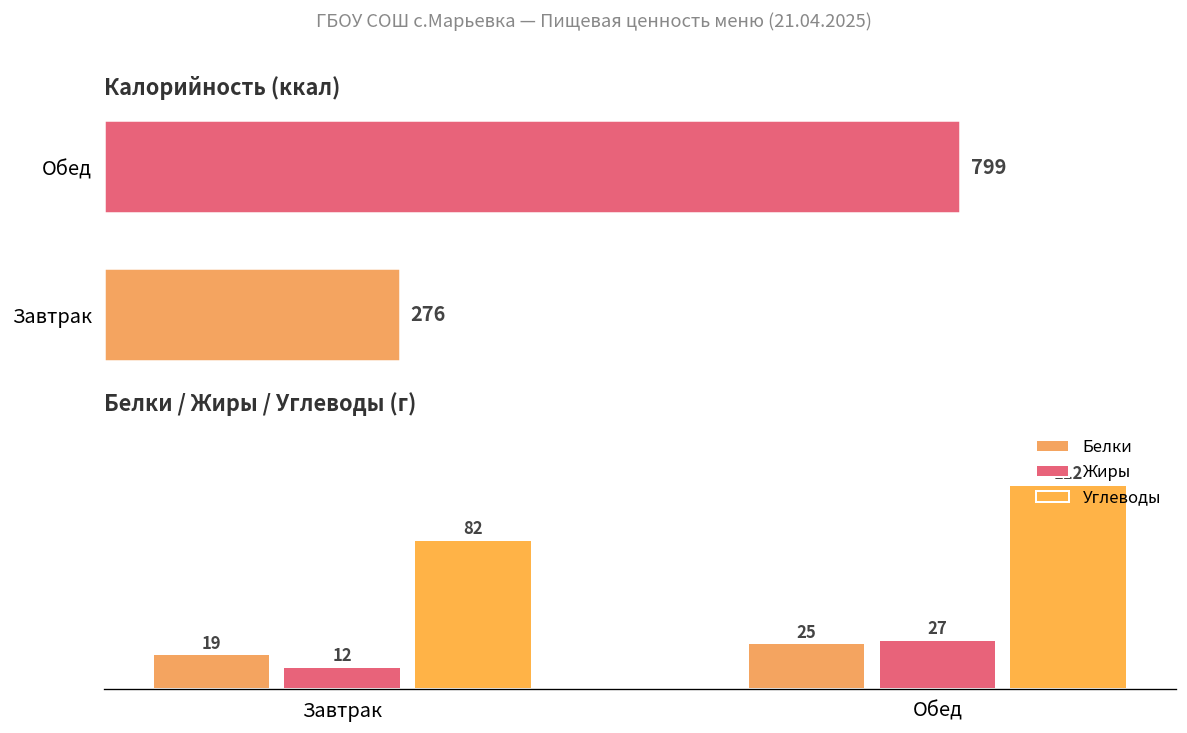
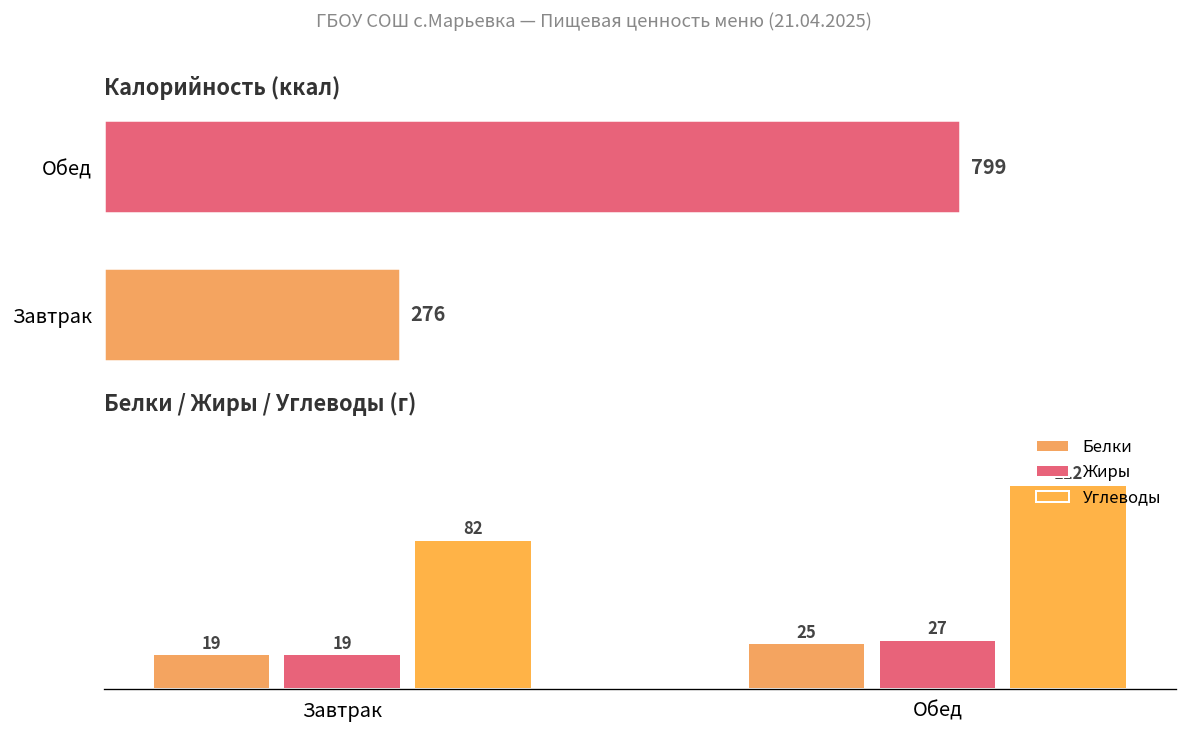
  {
    "Калорийность (ккал)": {
      "Обед": 799,
      "Завтрак": 276
    },
    "Белки / Жиры / Углеводы (г)": {
      "Жиры": {
-       "Завтрак": 12,
+       "Завтрак": 19,
        "Обед": 27
      }
    }
  }
